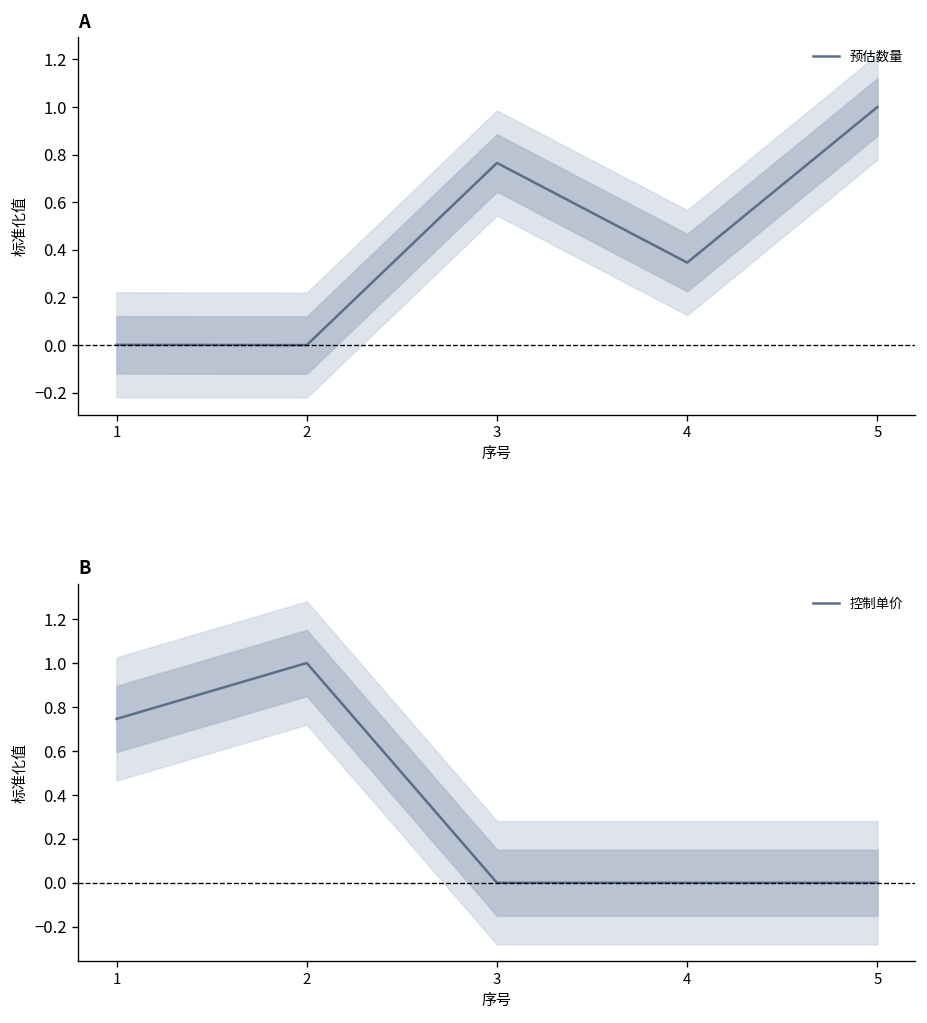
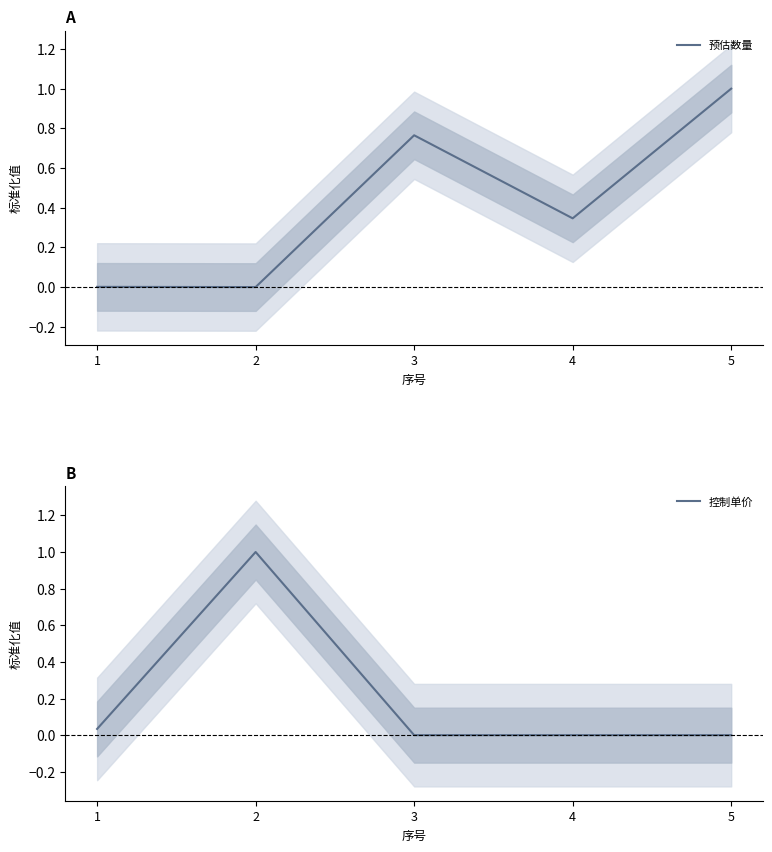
  {
    "A": {
      "预估数量": {
        "1": 0.00,
        "2": 0.00,
        "3": 0.77,
        "4": 0.35,
        "5": 1.00
      }
    },
    "B": {
      "控制单价": {
-       "1": 0.75,
+       "1": 0.03,
        "2": 1.00,
        "3": 0.00,
        "4": 0.00,
        "5": 0.00
      }
    }
  }
